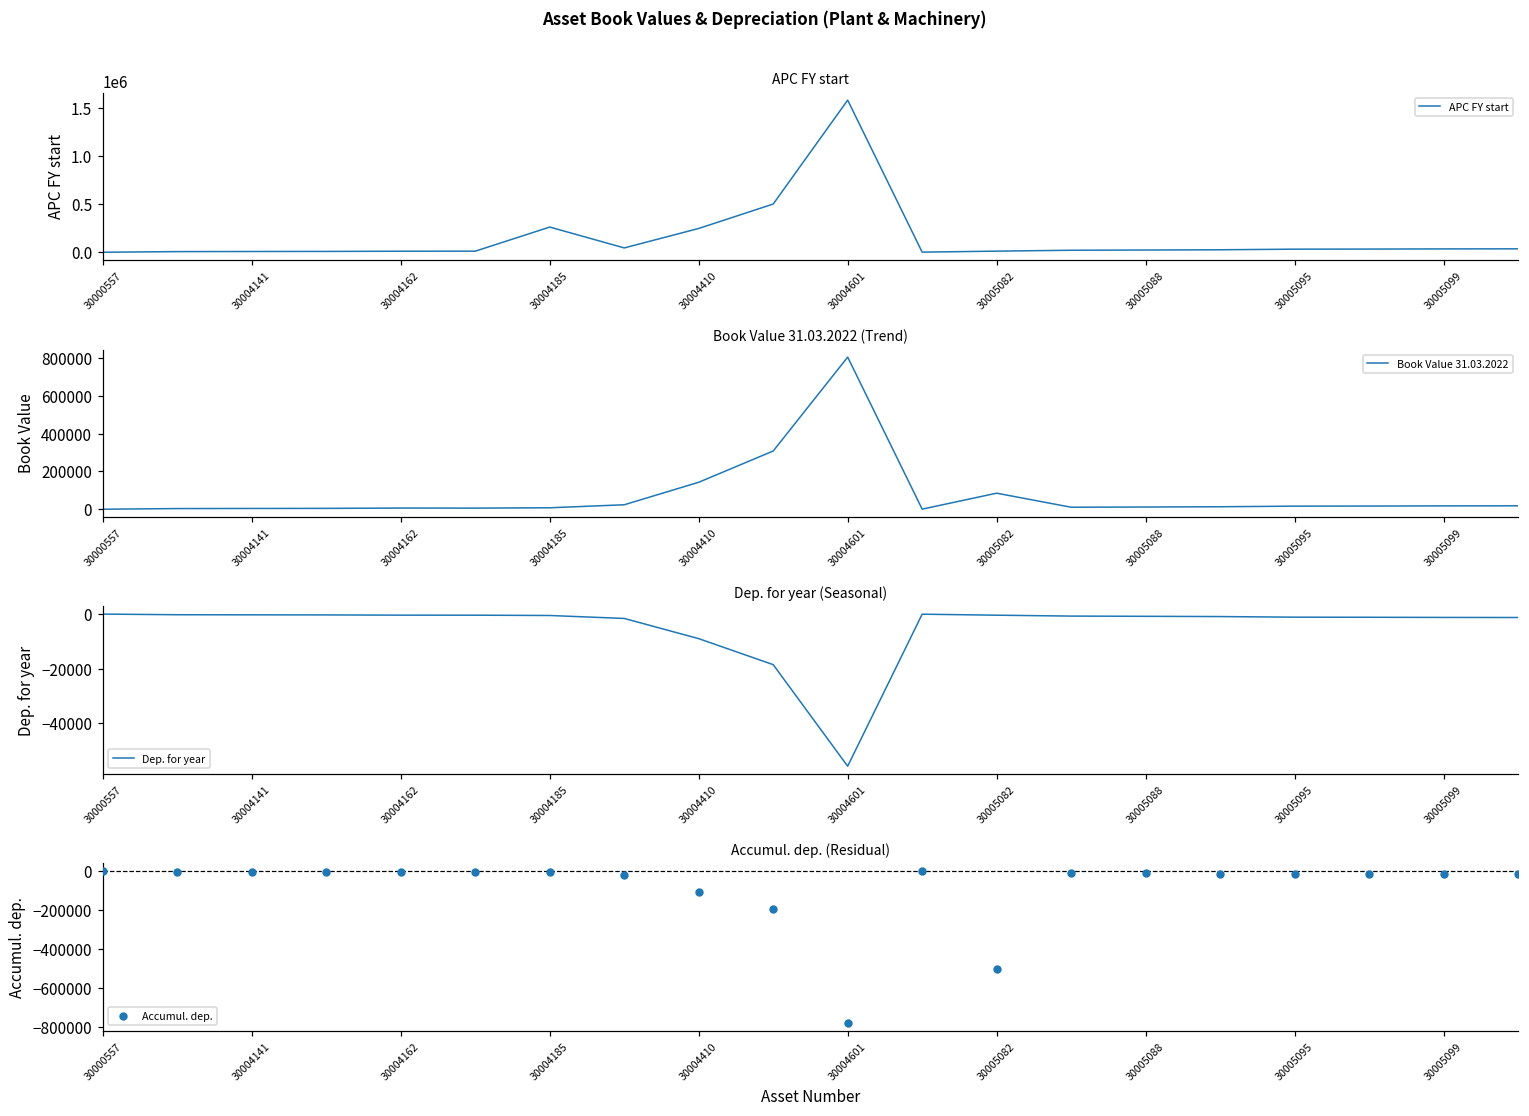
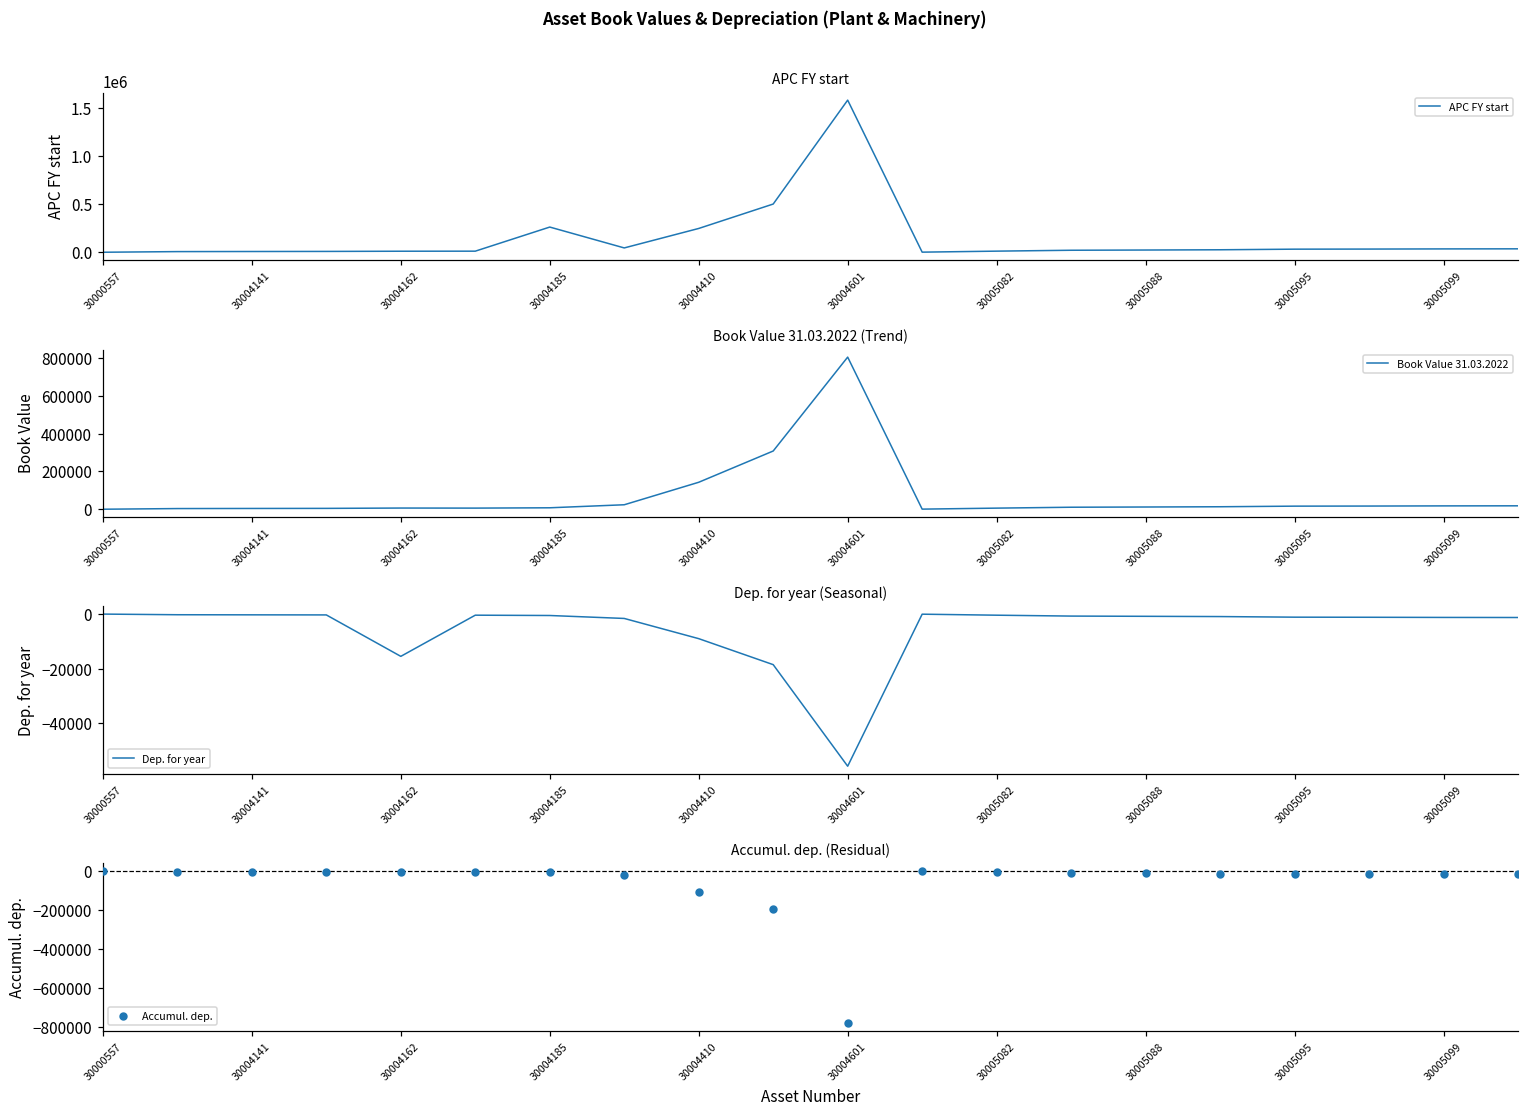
  {
    "APC FY start": {
      "30000557": 0,
      "30004141": 0,
      "30004162": 0,
      "30004185": 300000,
      "30004410": 200000,
      "30004601": 1600000,
      "30005082": 0,
      "30005088": 0,
      "30005095": 0,
      "30005099": 0
    },
    "Book Value 31.03.2022 (Trend)": {
      "30000557": 0,
      "30004141": 0,
      "30004162": 10000,
      "30004185": 10000,
      "30004410": 140000,
      "30004601": 800000,
-     "30005082": 80000,
+     "30005082": 10000,
      "30005088": 10000,
      "30005095": 20000,
      "30005099": 20000
    },
    "Dep. for year (Seasonal)": {
      "30000557": 0,
      "30004141": 0,
-     "30004162": 0,
+     "30004162": -15000,
      "30004185": -1000,
      "30004410": -9000,
      "30004601": -56000,
      "30005082": 0,
      "30005088": -1000,
      "30005095": -1000,
      "30005099": -1000
    },
    "Accumul. dep. (Residual)": {
-     "30005082": -500000
+     "30005082": -10000
    }
  }
